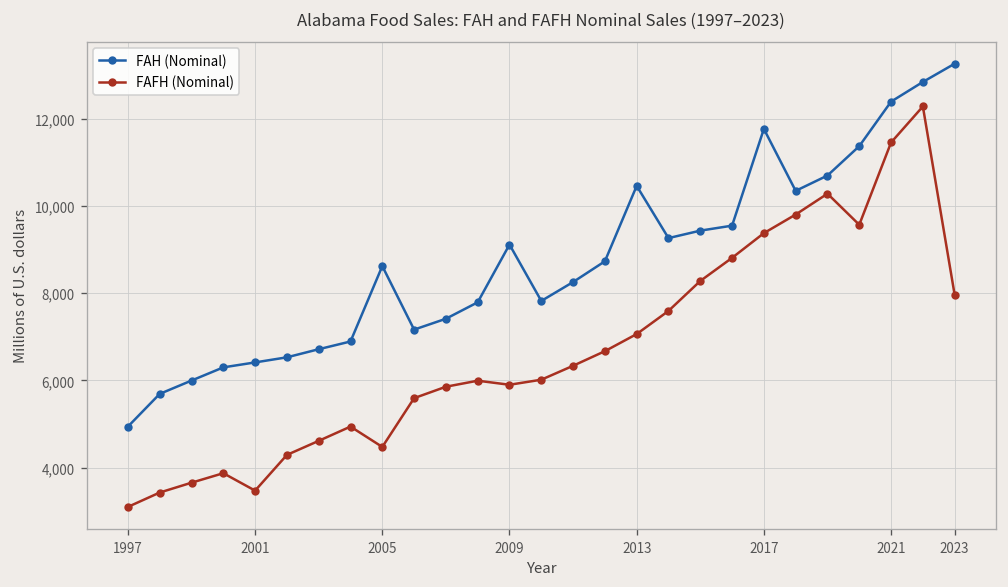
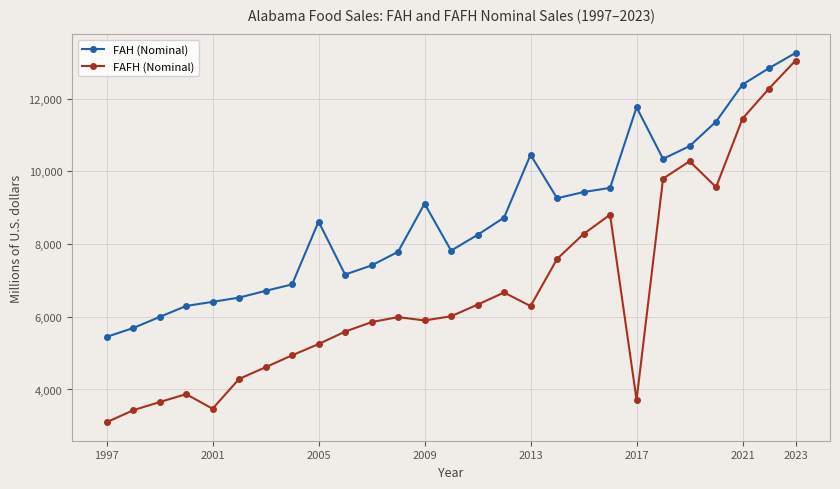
  {
    "FAH (Nominal)": {
-     "1997": "4,900",
+     "1997": "5,400",
      "2001": "6,400",
      "2005": "8,600",
      "2009": "9,100",
      "2013": "10,500",
      "2017": "11,800",
      "2021": "12,400",
      "2023": "13,300"
    },
    "FAFH (Nominal)": {
      "1997": "3,100",
      "2001": "3,500",
-     "2005": "4,500",
+     "2005": "5,200",
      "2009": "5,900",
-     "2013": "7,100",
-     "2017": "9,400",
+     "2013": "6,300",
+     "2017": "3,700",
      "2021": "11,500",
-     "2023": "8,000"
+     "2023": "13,100"
    }
  }
